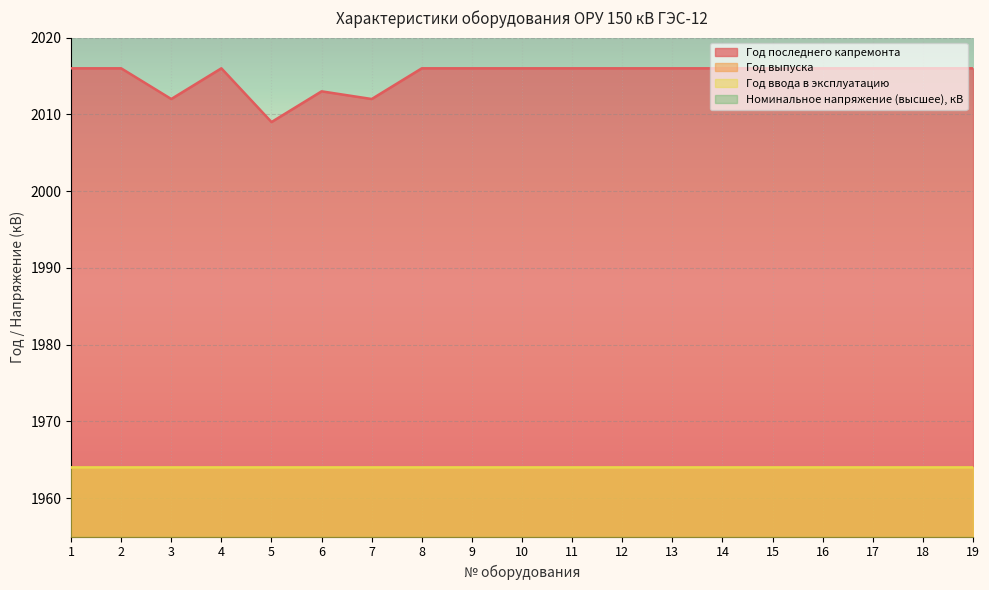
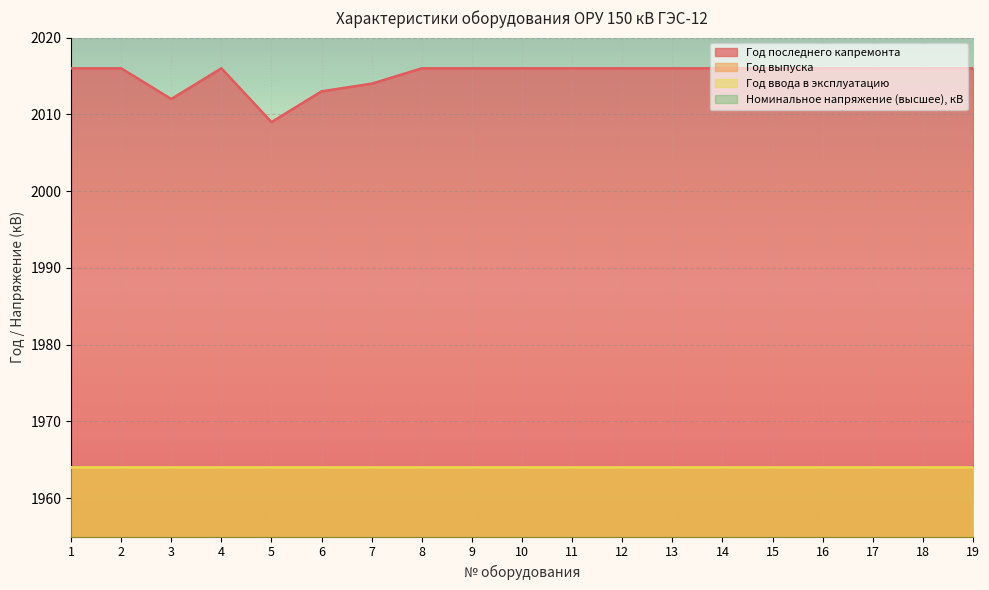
  {
    "Год последнего капремонта": {
      "1": 2016,
      "2": 2016,
      "3": 2012,
      "4": 2016,
      "5": 2009,
      "6": 2013,
-     "7": 2012,
+     "7": 2014,
      "8": 2016,
      "9": 2016,
      "10": 2016,
      "11": 2016,
      "12": 2016,
      "13": 2016,
      "19": 2016
    },
    "Год ввода в эксплуатацию": {
      "1": 1964,
      "2": 1964,
      "3": 1964,
      "4": 1964,
      "5": 1964,
      "6": 1964,
      "7": 1964,
      "8": 1964,
      "9": 1964,
      "10": 1964,
      "11": 1964,
      "12": 1964,
      "13": 1964,
      "14": 1964,
      "15": 1964,
      "16": 1964,
      "17": 1964,
      "18": 1964,
      "19": 1964
    }
  }
